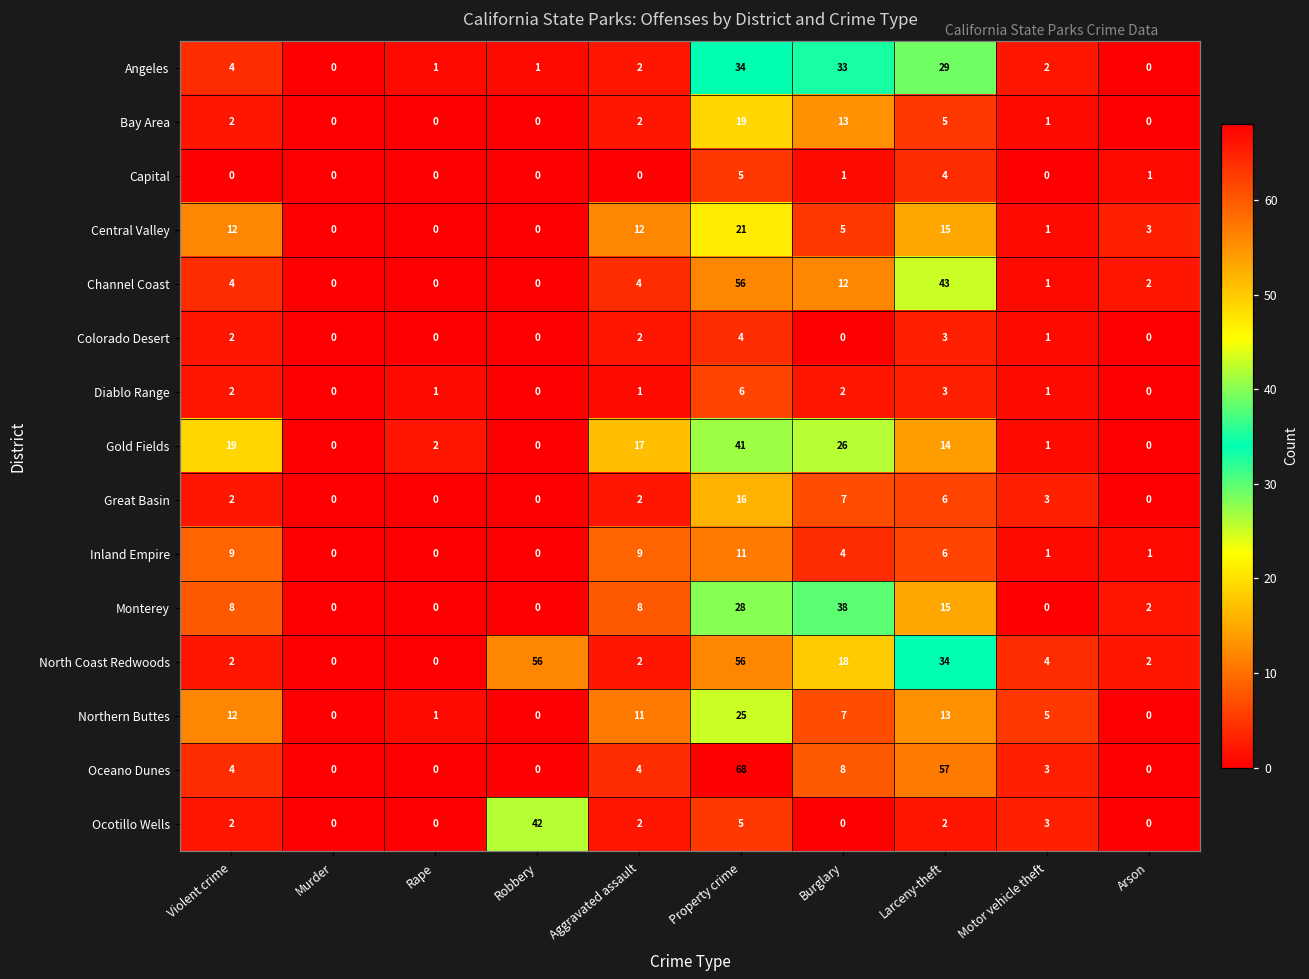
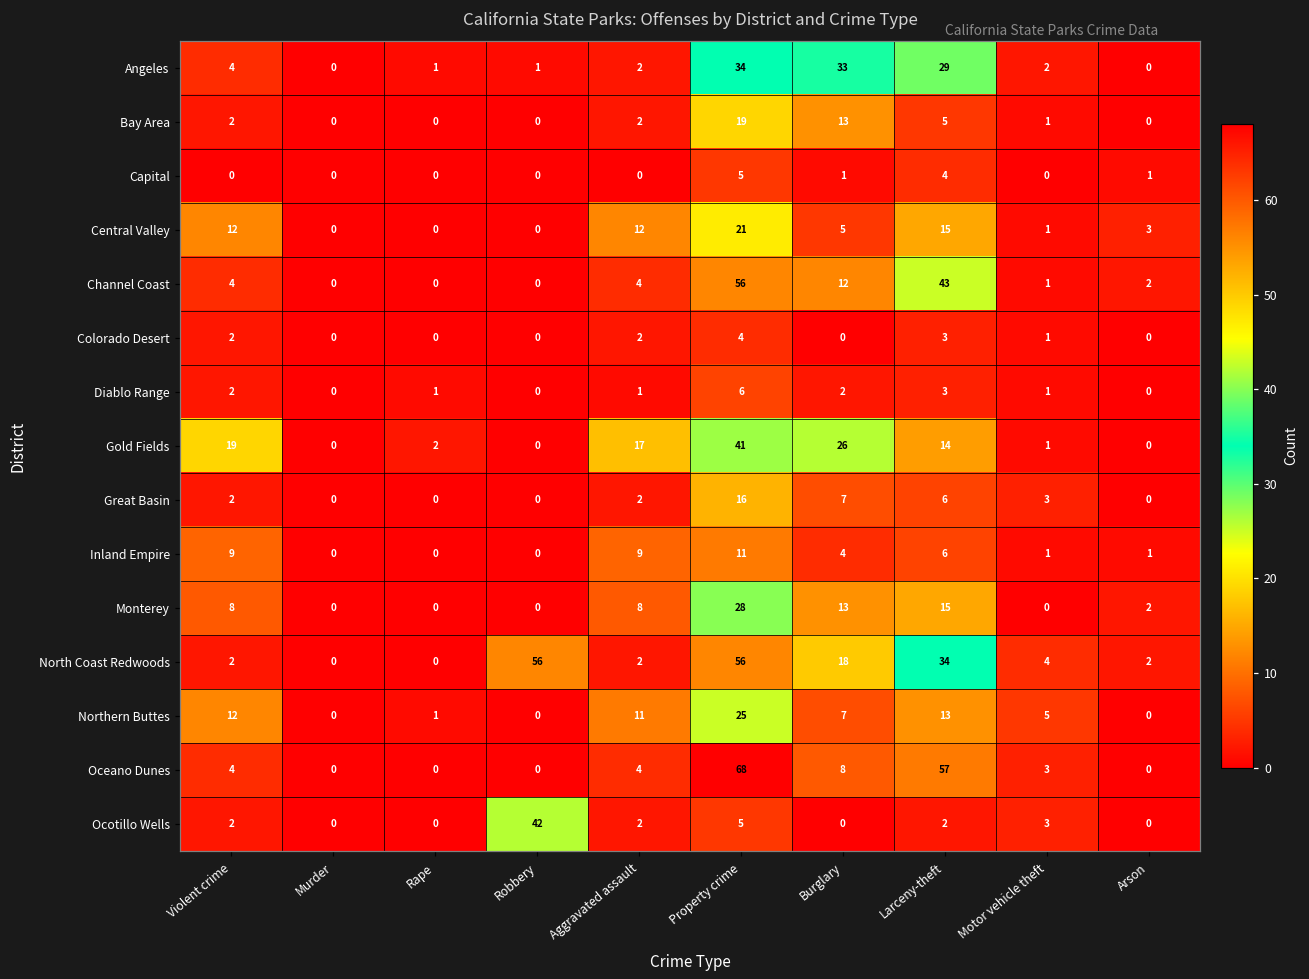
  {
    "Angeles": {
      "Violent crime": 4,
      "Murder": 0,
      "Rape": 1,
      "Robbery": 1,
      "Aggravated assault": 2,
      "Property crime": 34,
      "Burglary": 33,
      "Larceny-theft": 29,
      "Motor vehicle theft": 2,
      "Arson": 0
    },
    "Bay Area": {
      "Violent crime": 2,
      "Murder": 0,
      "Rape": 0,
      "Robbery": 0,
      "Aggravated assault": 2,
      "Property crime": 19,
      "Burglary": 13,
      "Larceny-theft": 5,
      "Motor vehicle theft": 1,
      "Arson": 0
    },
    "Capital": {
      "Violent crime": 0,
      "Murder": 0,
      "Rape": 0,
      "Robbery": 0,
      "Aggravated assault": 0,
      "Property crime": 5,
      "Burglary": 1,
      "Larceny-theft": 4,
      "Motor vehicle theft": 0,
      "Arson": 1
    },
    "Central Valley": {
      "Violent crime": 12,
      "Murder": 0,
      "Rape": 0,
      "Robbery": 0,
      "Aggravated assault": 12,
      "Property crime": 21,
      "Burglary": 5,
      "Larceny-theft": 15,
      "Motor vehicle theft": 1,
      "Arson": 3
    },
    "Channel Coast": {
      "Violent crime": 4,
      "Murder": 0,
      "Rape": 0,
      "Robbery": 0,
      "Aggravated assault": 4,
      "Property crime": 56,
      "Burglary": 12,
      "Larceny-theft": 43,
      "Motor vehicle theft": 1,
      "Arson": 2
    },
    "Colorado Desert": {
      "Violent crime": 2,
      "Murder": 0,
      "Rape": 0,
      "Robbery": 0,
      "Aggravated assault": 2,
      "Property crime": 4,
      "Burglary": 0,
      "Larceny-theft": 3,
      "Motor vehicle theft": 1,
      "Arson": 0
    },
    "Diablo Range": {
      "Violent crime": 2,
      "Murder": 0,
      "Rape": 1,
      "Robbery": 0,
      "Aggravated assault": 1,
      "Property crime": 6,
      "Burglary": 2,
      "Larceny-theft": 3,
      "Motor vehicle theft": 1,
      "Arson": 0
    },
    "Gold Fields": {
      "Violent crime": 19,
      "Murder": 0,
      "Rape": 2,
      "Robbery": 0,
      "Aggravated assault": 17,
      "Property crime": 41,
      "Burglary": 26,
      "Larceny-theft": 14,
      "Motor vehicle theft": 1,
      "Arson": 0
    },
    "Great Basin": {
      "Violent crime": 2,
      "Murder": 0,
      "Rape": 0,
      "Robbery": 0,
      "Aggravated assault": 2,
      "Property crime": 16,
      "Burglary": 7,
      "Larceny-theft": 6,
      "Motor vehicle theft": 3,
      "Arson": 0
    },
    "Inland Empire": {
      "Violent crime": 9,
      "Murder": 0,
      "Rape": 0,
      "Robbery": 0,
      "Aggravated assault": 9,
      "Property crime": 11,
      "Burglary": 4,
      "Larceny-theft": 6,
      "Motor vehicle theft": 1,
      "Arson": 1
    },
    "Monterey": {
      "Violent crime": 8,
      "Murder": 0,
      "Rape": 0,
      "Robbery": 0,
      "Aggravated assault": 8,
      "Property crime": 28,
-     "Burglary": 38,
+     "Burglary": 13,
      "Larceny-theft": 15,
      "Motor vehicle theft": 0,
      "Arson": 2
    },
    "North Coast Redwoods": {
      "Violent crime": 2,
      "Murder": 0,
      "Rape": 0,
      "Robbery": 56,
      "Aggravated assault": 2,
      "Property crime": 56,
      "Burglary": 18,
      "Larceny-theft": 34,
      "Motor vehicle theft": 4,
      "Arson": 2
    },
    "Northern Buttes": {
      "Violent crime": 12,
      "Murder": 0,
      "Rape": 1,
      "Robbery": 0,
      "Aggravated assault": 11,
      "Property crime": 25,
      "Burglary": 7,
      "Larceny-theft": 13,
      "Motor vehicle theft": 5,
      "Arson": 0
    },
    "Oceano Dunes": {
      "Violent crime": 4,
      "Murder": 0,
      "Rape": 0,
      "Robbery": 0,
      "Aggravated assault": 4,
      "Property crime": 68,
      "Burglary": 8,
      "Larceny-theft": 57,
      "Motor vehicle theft": 3,
      "Arson": 0
    },
    "Ocotillo Wells": {
      "Violent crime": 2,
      "Murder": 0,
      "Rape": 0,
      "Robbery": 42,
      "Aggravated assault": 2,
      "Property crime": 5,
      "Burglary": 0,
      "Larceny-theft": 2,
      "Motor vehicle theft": 3,
      "Arson": 0
    }
  }
